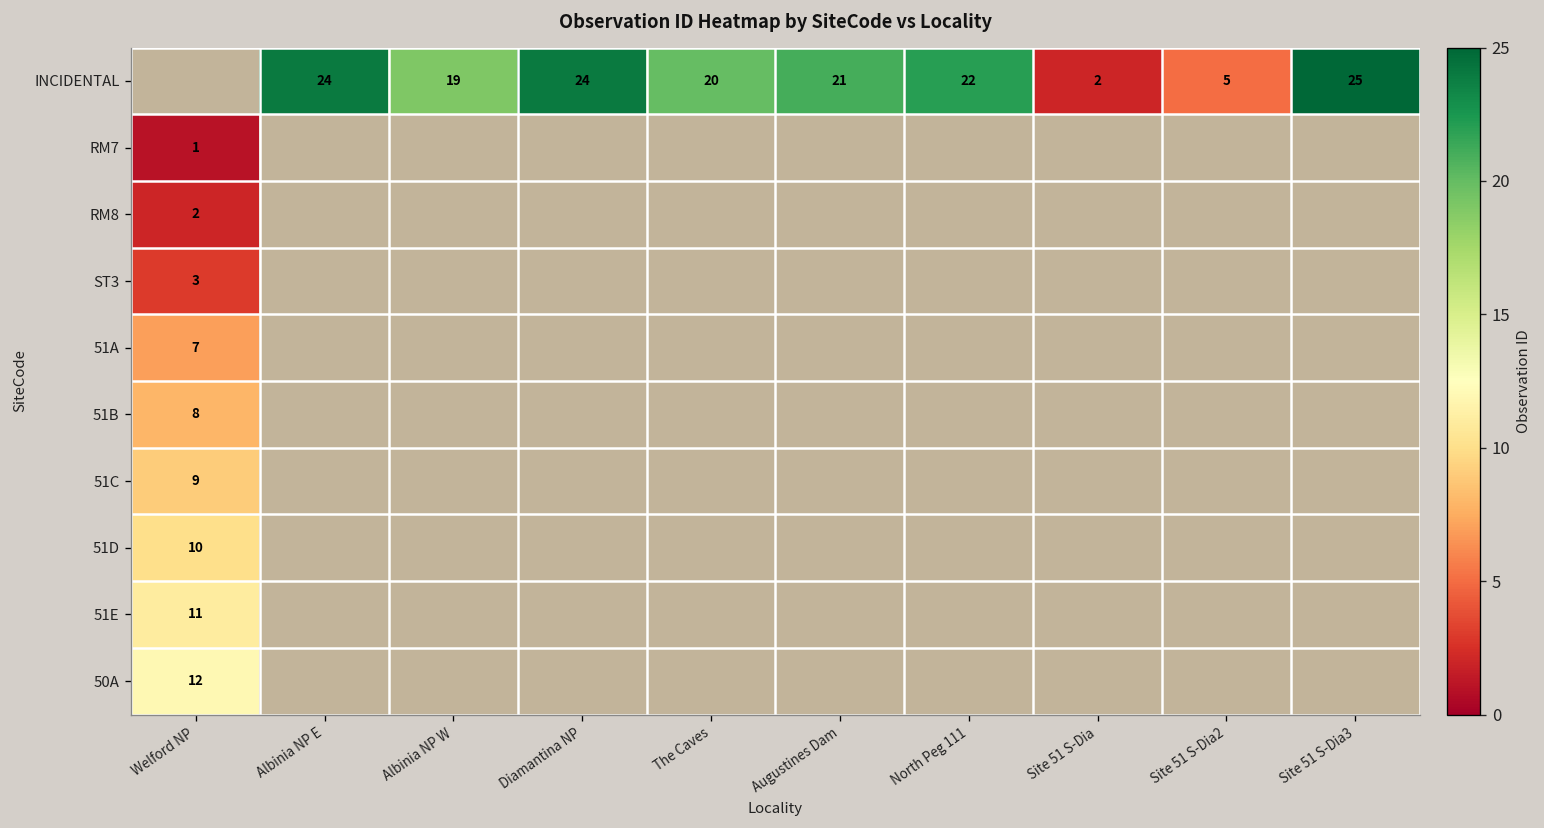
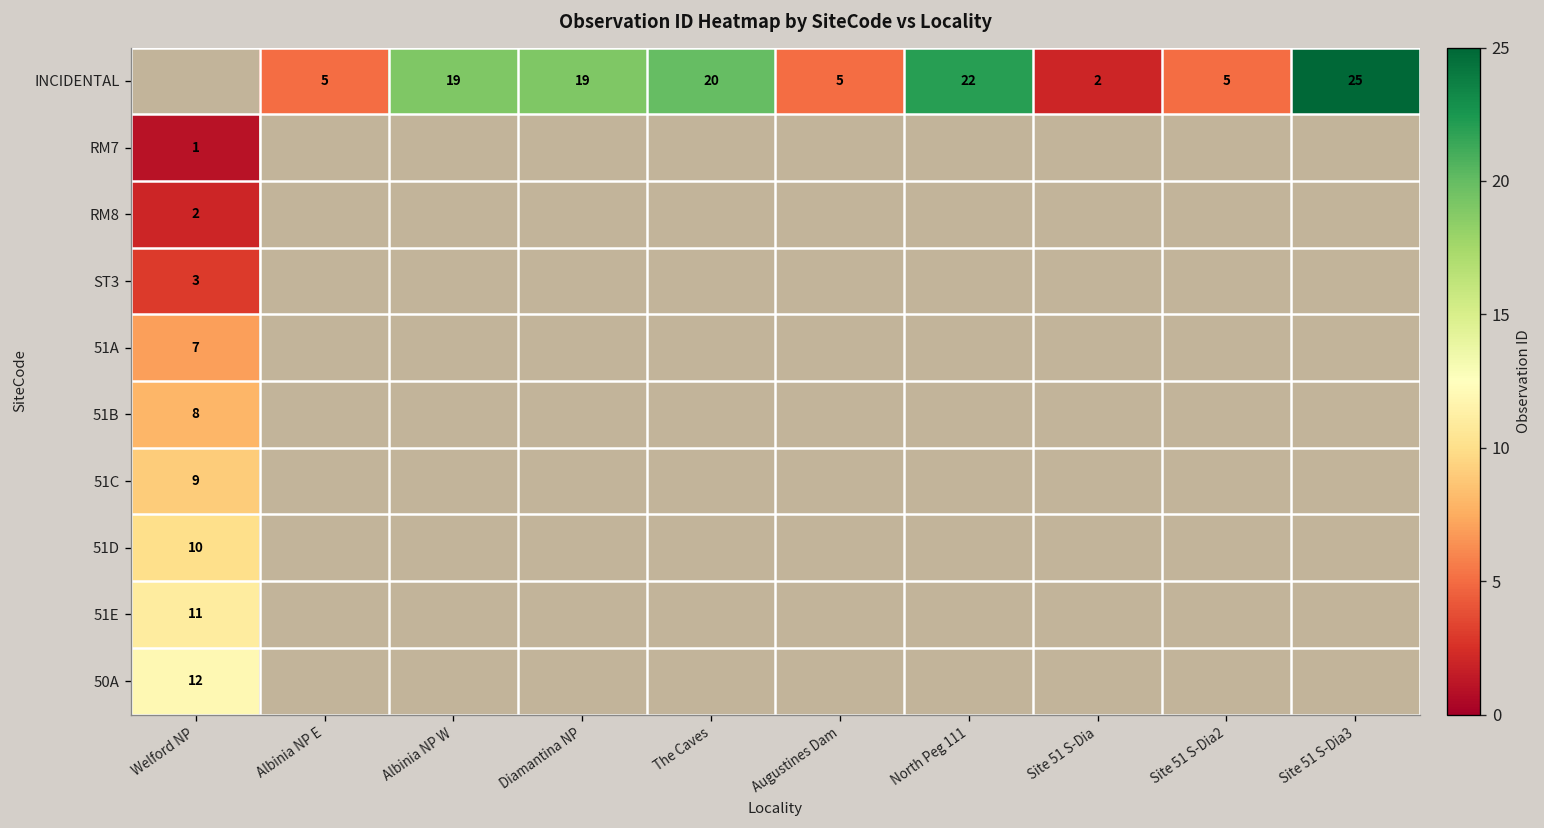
  {
    "INCIDENTAL": {
-     "Albinia NP E": 24,
+     "Albinia NP E": 5,
      "Albinia NP W": 19,
-     "Diamantina NP": 24,
+     "Diamantina NP": 19,
      "The Caves": 20,
-     "Augustines Dam": 21,
+     "Augustines Dam": 5,
      "North Peg 111": 22,
      "Site 51 S-Dia": 2,
      "Site 51 S-Dia2": 5,
      "Site 51 S-Dia3": 25
    },
    "RM7": {
      "Welford NP": 1
    },
    "RM8": {
      "Welford NP": 2
    },
    "ST3": {
      "Welford NP": 3
    },
    "51A": {
      "Welford NP": 7
    },
    "51B": {
      "Welford NP": 8
    },
    "51C": {
      "Welford NP": 9
    },
    "51D": {
      "Welford NP": 10
    },
    "51E": {
      "Welford NP": 11
    },
    "50A": {
      "Welford NP": 12
    }
  }
